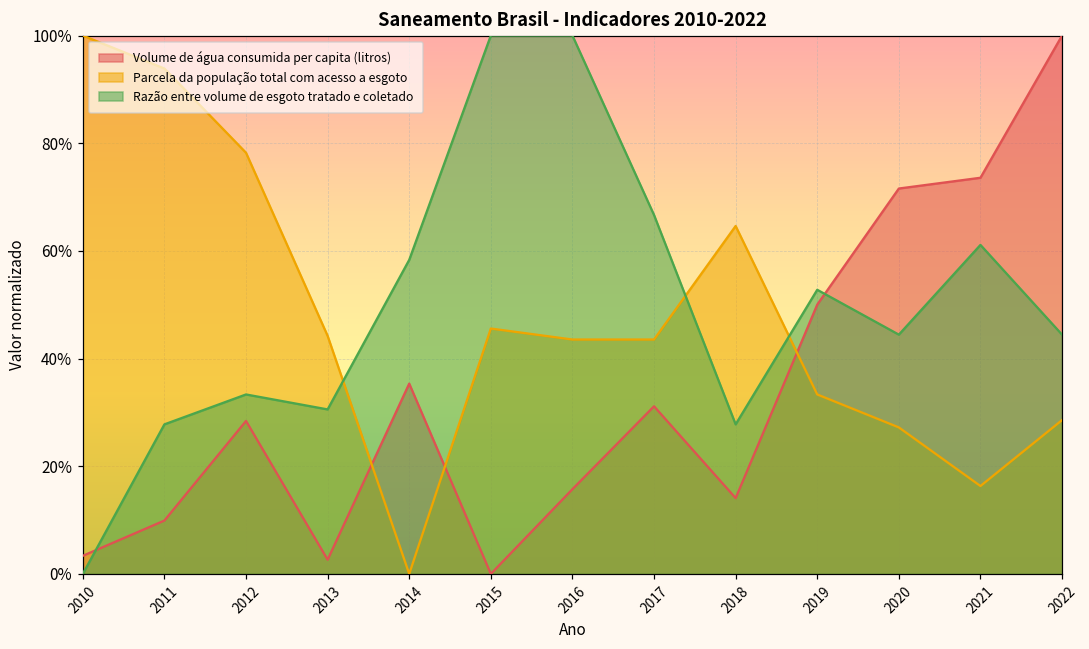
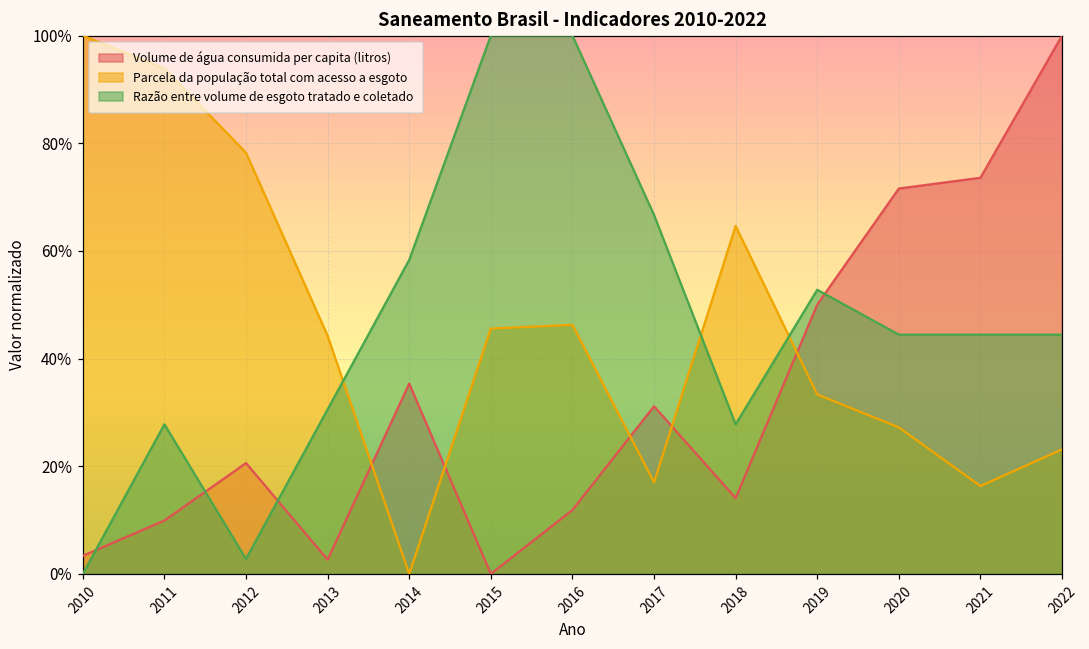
  {
    "Volume de água consumida per capita (litros)": {
      "2010": "3%",
      "2011": "10%",
-     "2012": "28%",
+     "2012": "21%",
      "2013": "3%",
      "2014": "35%",
      "2015": "0%",
-     "2016": "16%",
+     "2016": "12%",
      "2017": "31%",
      "2018": "14%",
      "2019": "50%",
      "2020": "72%",
      "2021": "74%",
      "2022": "100%"
    },
    "Parcela da população total com acesso a esgoto": {
      "2010": "100%",
      "2012": "78%",
      "2013": "44%",
      "2014": "0%",
      "2015": "46%",
-     "2016": "44%",
-     "2017": "44%",
+     "2016": "46%",
+     "2017": "17%",
      "2018": "65%",
      "2019": "33%",
      "2020": "27%",
      "2021": "16%",
-     "2022": "29%"
+     "2022": "23%"
    },
    "Razão entre volume de esgoto tratado e coletado": {
      "2010": "0%",
      "2011": "28%",
-     "2012": "33%",
+     "2012": "3%",
      "2013": "31%",
      "2014": "58%",
      "2015": "100%",
      "2016": "100%",
      "2017": "67%",
      "2018": "28%",
      "2019": "53%",
      "2020": "44%",
-     "2021": "61%",
+     "2021": "44%",
      "2022": "44%"
    }
  }
